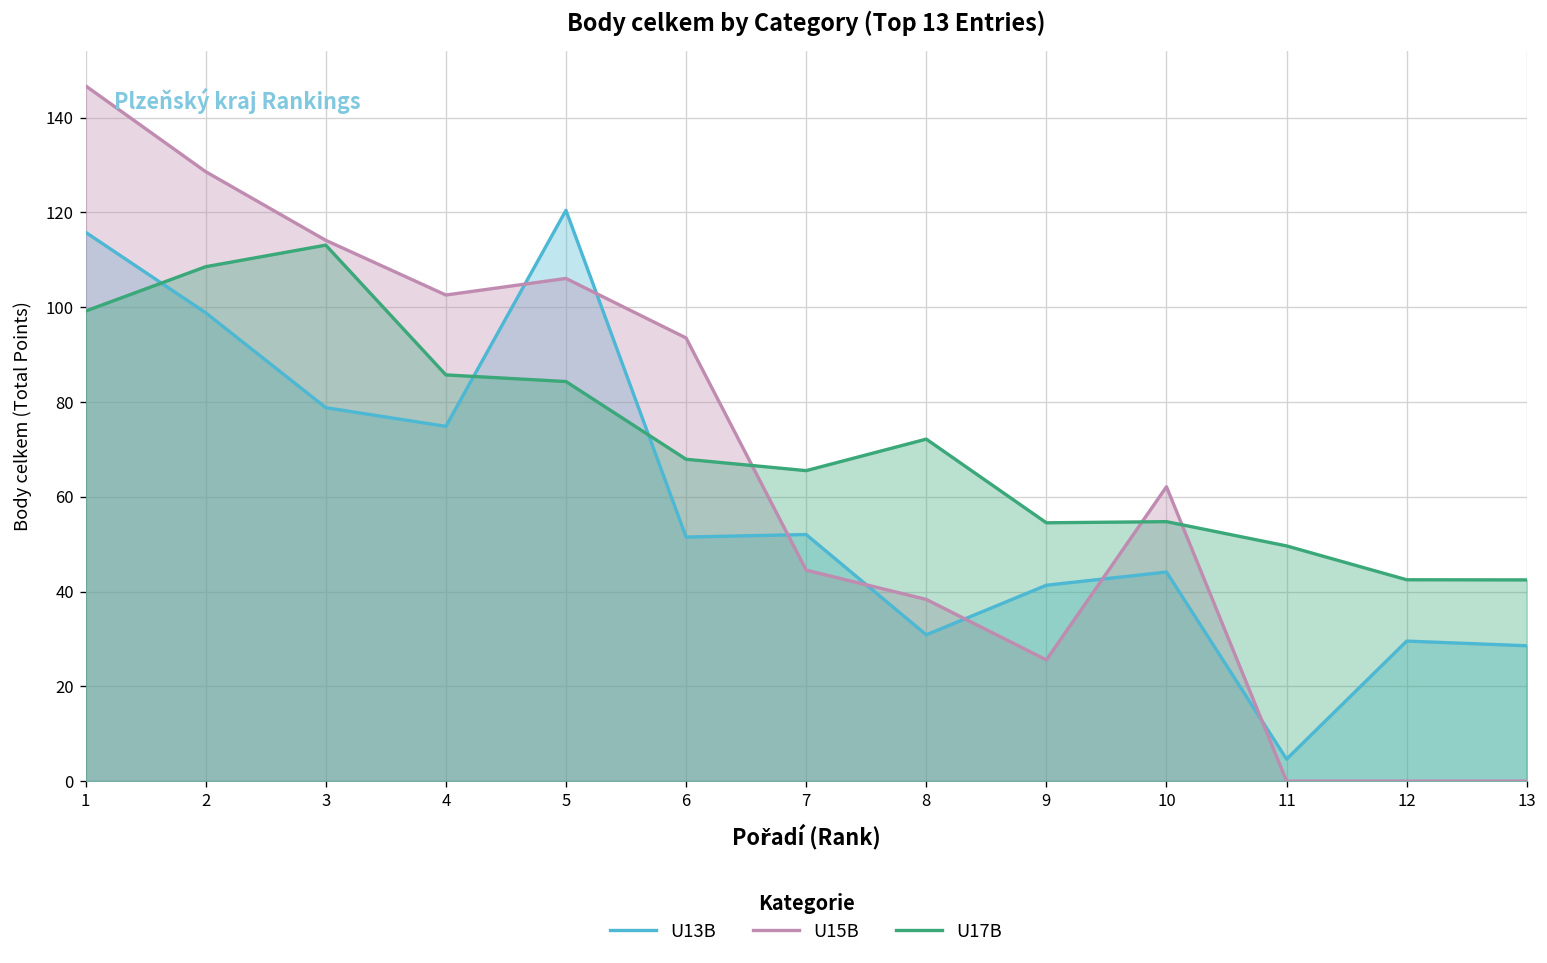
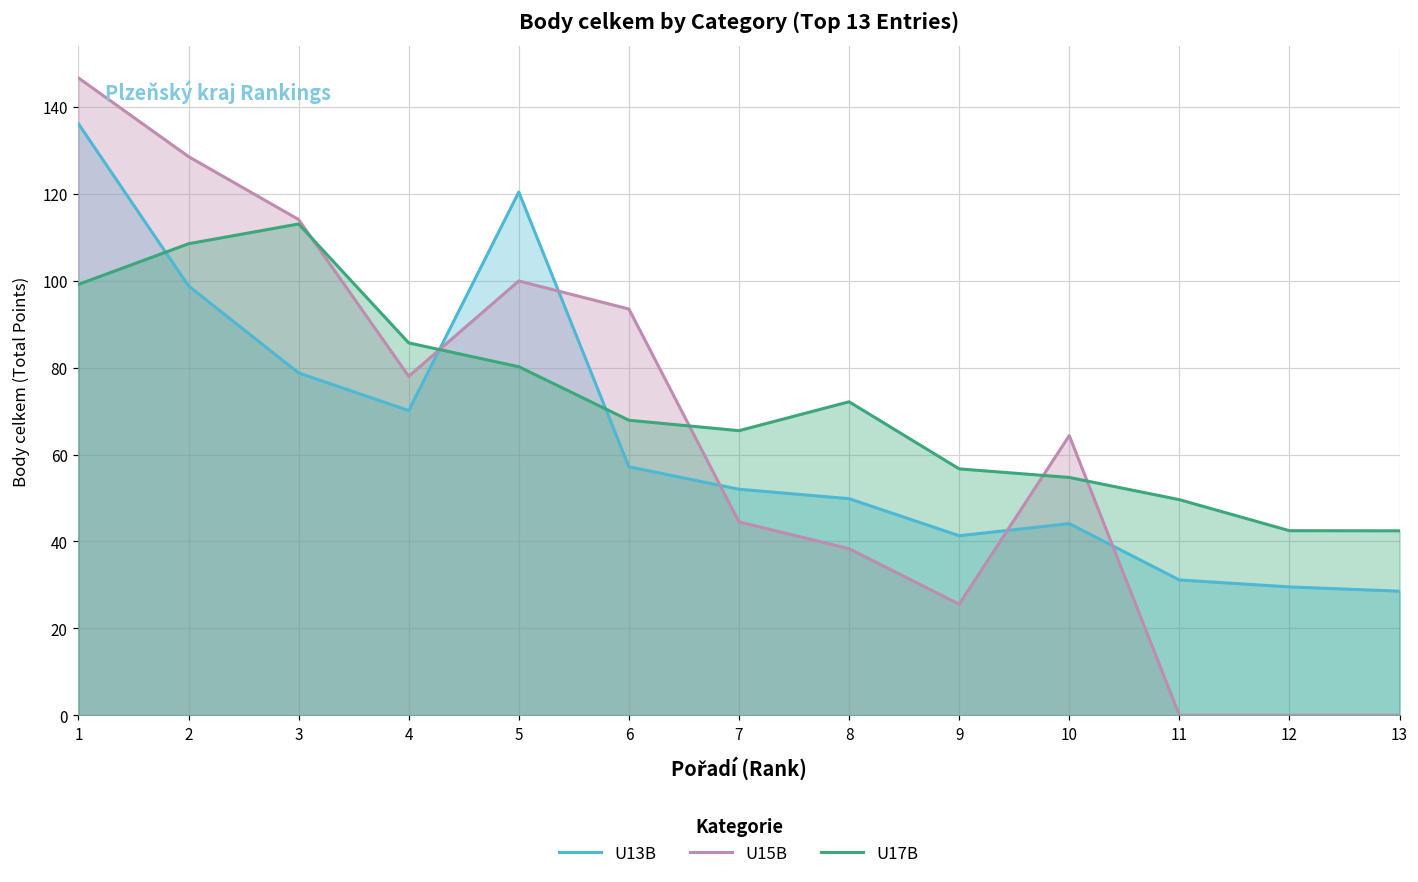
  {
    "U13B": {
-     "1": 116,
+     "1": 136,
      "2": 99,
      "3": 79,
-     "4": 75,
+     "4": 70,
      "5": 120,
-     "6": 52,
+     "6": 57,
      "7": 52,
-     "8": 31,
+     "8": 50,
      "9": 41,
      "10": 44,
-     "11": 5,
+     "11": 31,
      "12": 30,
      "13": 29
    },
    "U15B": {
      "1": 147,
      "2": 129,
      "3": 114,
-     "4": 103,
-     "5": 106,
+     "4": 78,
+     "5": 100,
      "6": 94,
      "7": 45,
      "8": 38,
      "9": 26,
-     "10": 62,
+     "10": 64,
      "11": 0,
      "12": 0,
      "13": 0
    },
    "U17B": {
      "1": 99,
      "2": 109,
      "3": 113,
      "4": 86,
-     "5": 84,
+     "5": 80,
      "6": 68,
      "7": 66,
      "8": 72,
-     "9": 55,
+     "9": 57,
      "10": 55,
      "11": 50,
      "12": 42,
      "13": 42
    }
  }
